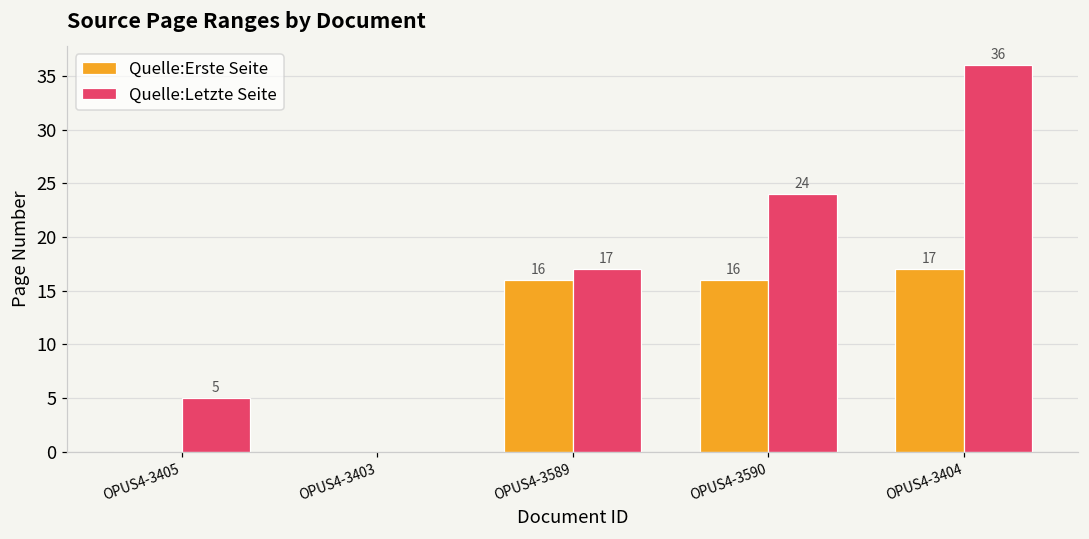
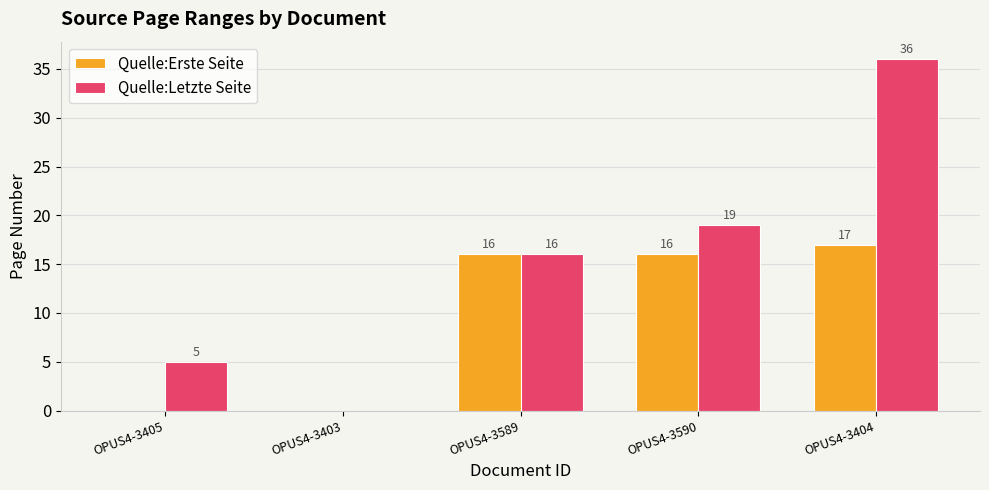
  {
    "Quelle:Erste Seite": {
      "OPUS4-3589": 16,
      "OPUS4-3590": 16,
      "OPUS4-3404": 17
    },
    "Quelle:Letzte Seite": {
      "OPUS4-3405": 5,
-     "OPUS4-3589": 17,
-     "OPUS4-3590": 24,
+     "OPUS4-3589": 16,
+     "OPUS4-3590": 19,
      "OPUS4-3404": 36
    }
  }
